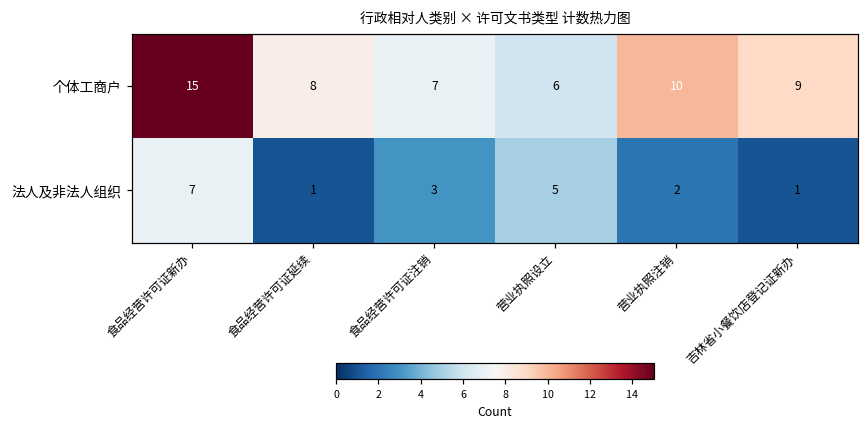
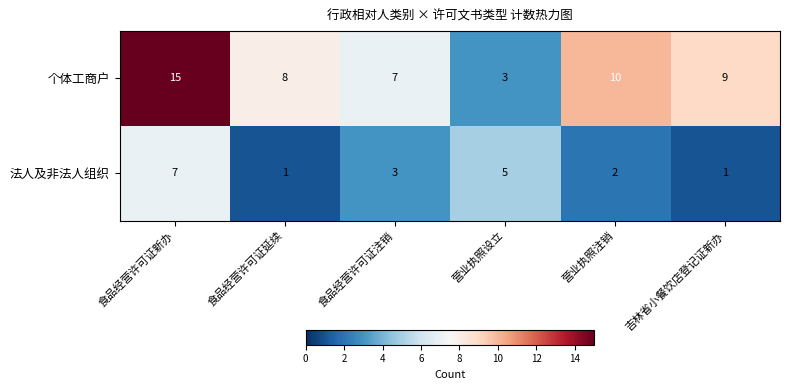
  {
    "个体工商户": {
      "食品经营许可证新办": 15,
      "食品经营许可证延续": 8,
      "食品经营许可证注销": 7,
-     "营业执照设立": 6,
+     "营业执照设立": 3,
      "营业执照注销": 10,
      "吉林省小餐饮店登记证新办": 9
    },
    "法人及非法人组织": {
      "食品经营许可证新办": 7,
      "食品经营许可证延续": 1,
      "食品经营许可证注销": 3,
      "营业执照设立": 5,
      "营业执照注销": 2,
      "吉林省小餐饮店登记证新办": 1
    }
  }
